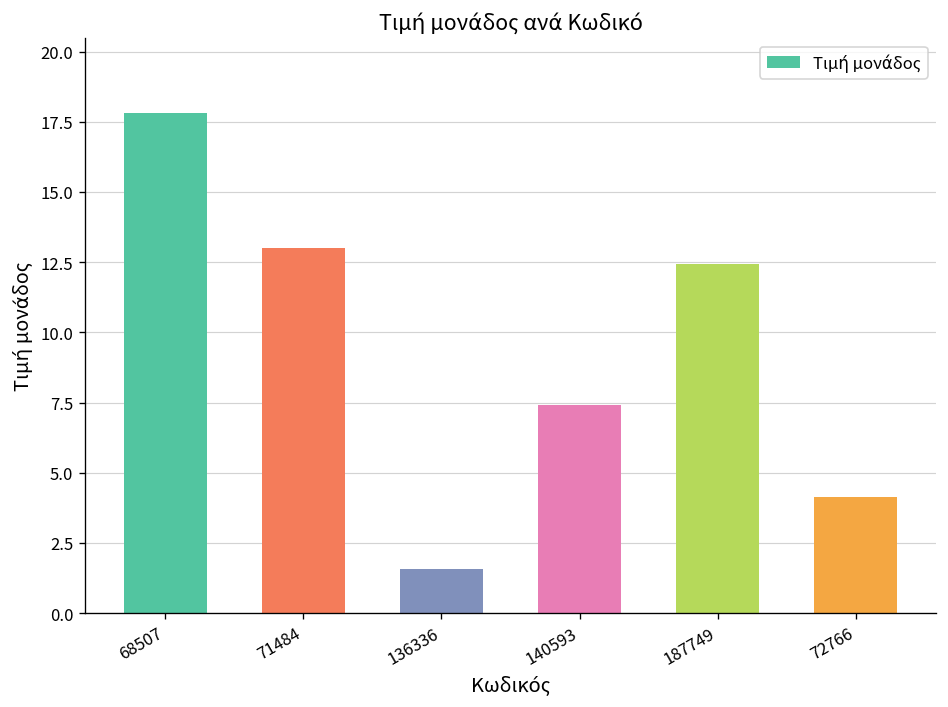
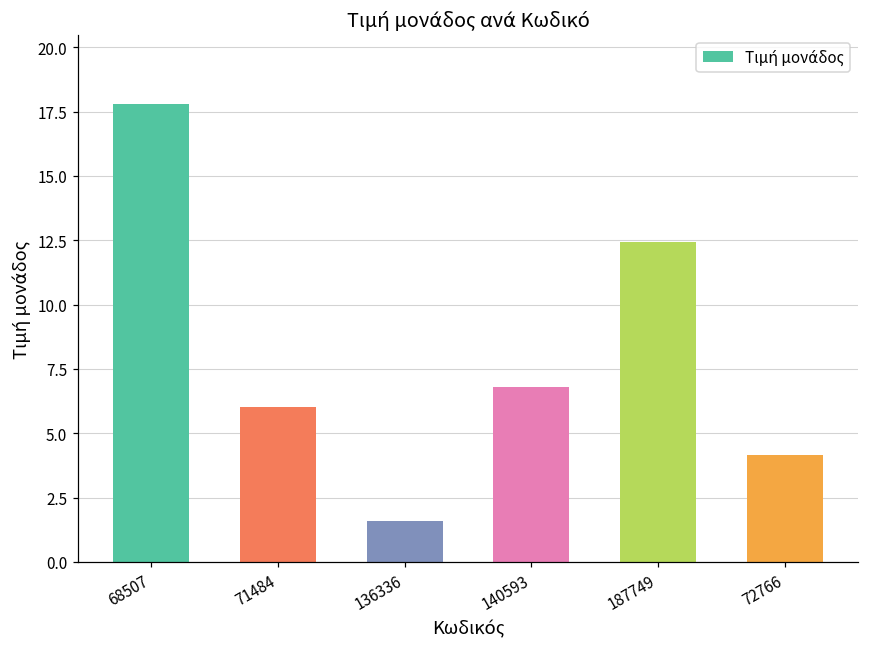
  {
    "68507": 17.8,
-   "71484": 13,
+   "71484": 6,
    "136336": 1.6,
-   "140593": 7.4,
+   "140593": 6.8,
    "187749": 12.4,
    "72766": 4.2
  }
